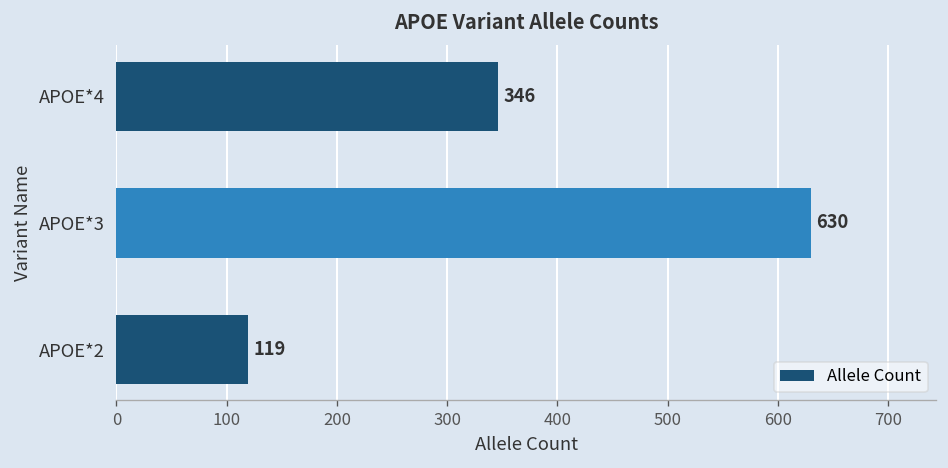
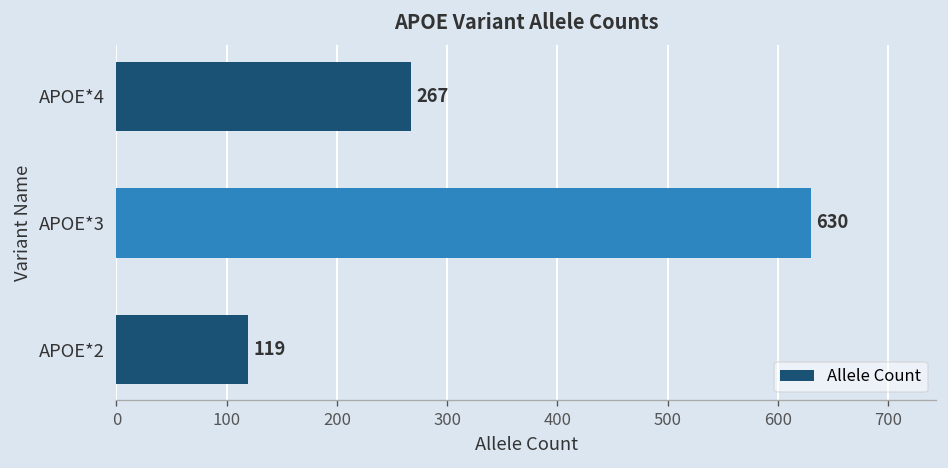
  {
-   "APOE*4": 346,
+   "APOE*4": 267,
    "APOE*3": 630,
    "APOE*2": 119
  }
